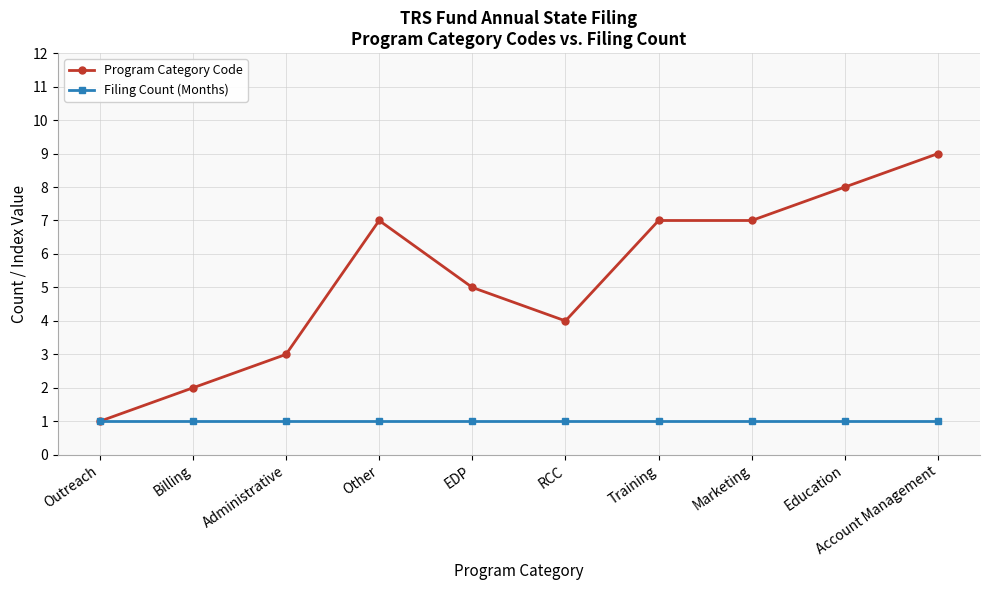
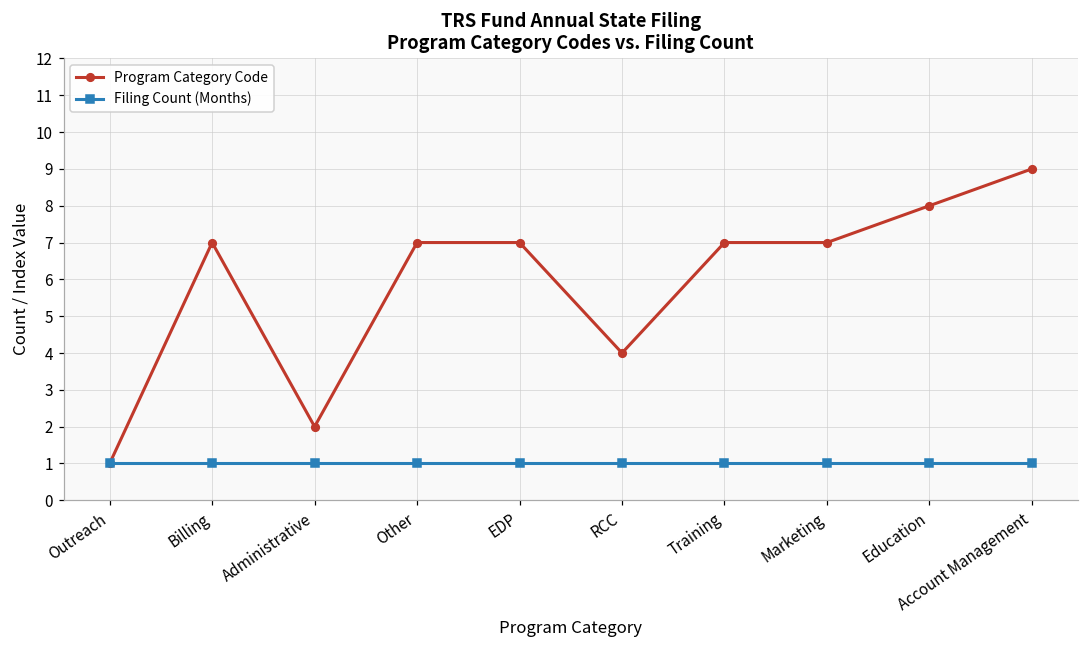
  {
    "Program Category Code": {
-     "Billing": 2,
-     "Administrative": 3,
+     "Billing": 7,
+     "Administrative": 2,
      "Other": 7,
-     "EDP": 5,
+     "EDP": 7,
      "RCC": 4,
      "Training": 7,
      "Marketing": 7,
      "Education": 8,
      "Account Management": 9
    },
    "Filing Count (Months)": {
      "Billing": 1,
      "Administrative": 1,
      "Other": 1,
      "EDP": 1,
      "RCC": 1,
      "Training": 1,
      "Marketing": 1,
      "Education": 1,
      "Account Management": 1
    }
  }
